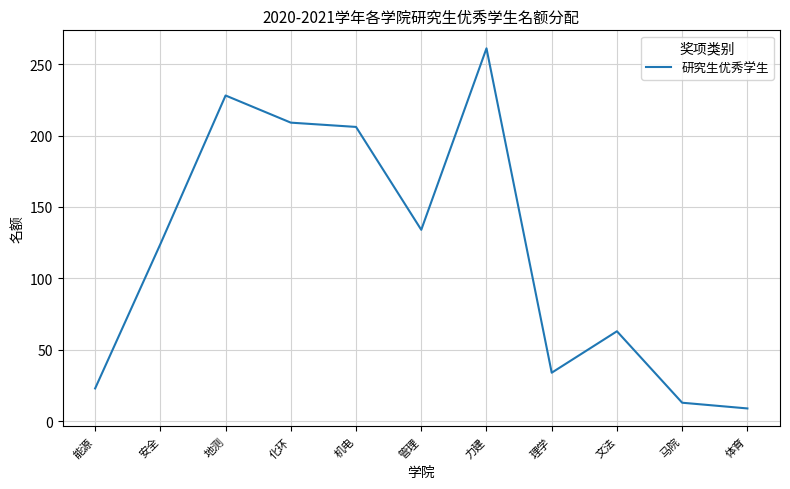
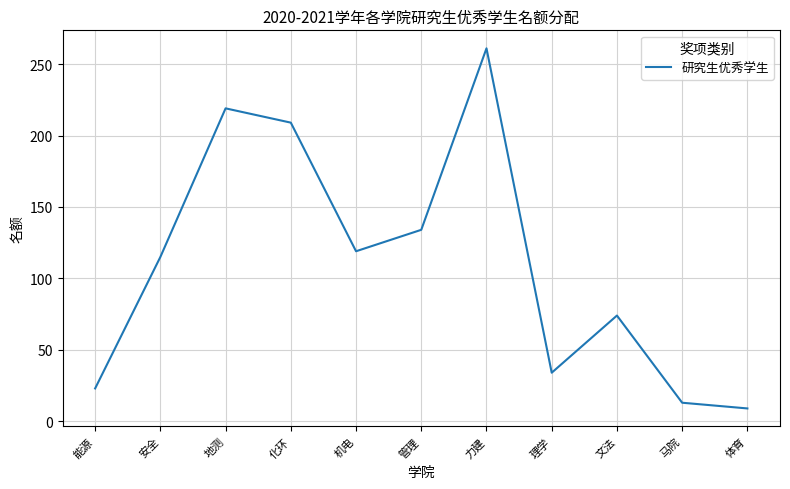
  {
    "能源": 23,
-   "安全": 124,
-   "地测": 228,
+   "安全": 115,
+   "地测": 219,
    "化环": 209,
-   "机电": 206,
+   "机电": 119,
    "管理": 134,
    "力建": 261,
    "理学": 34,
-   "文法": 63,
+   "文法": 74,
    "马院": 13,
    "体育": 9
  }
